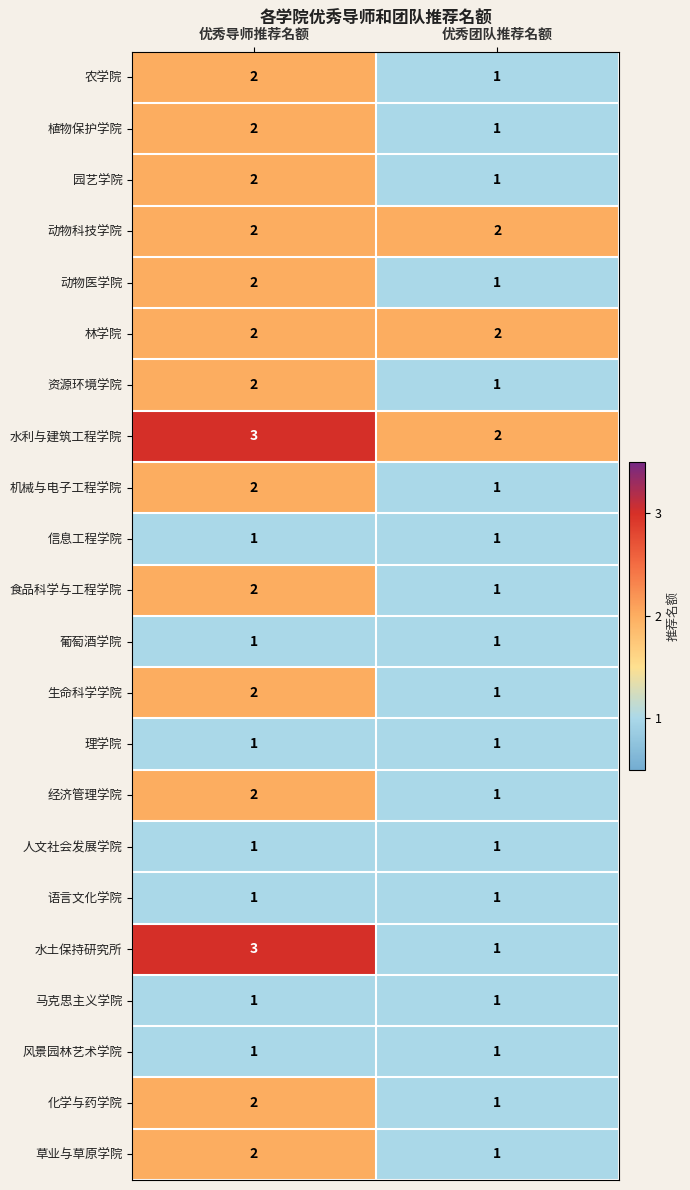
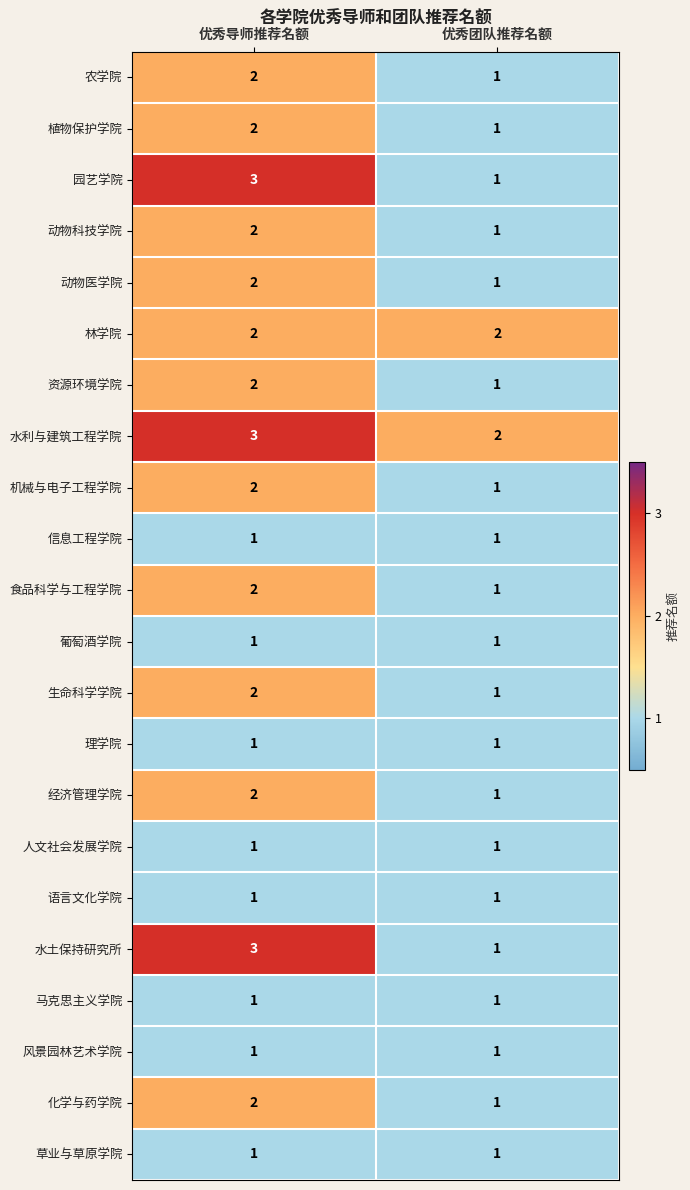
  {
    "农学院": {
      "优秀导师推荐名额": 2,
      "优秀团队推荐名额": 1
    },
    "植物保护学院": {
      "优秀导师推荐名额": 2,
      "优秀团队推荐名额": 1
    },
    "园艺学院": {
-     "优秀导师推荐名额": 2,
+     "优秀导师推荐名额": 3,
      "优秀团队推荐名额": 1
    },
    "动物科技学院": {
      "优秀导师推荐名额": 2,
-     "优秀团队推荐名额": 2
+     "优秀团队推荐名额": 1
    },
    "动物医学院": {
      "优秀导师推荐名额": 2,
      "优秀团队推荐名额": 1
    },
    "林学院": {
      "优秀导师推荐名额": 2,
      "优秀团队推荐名额": 2
    },
    "资源环境学院": {
      "优秀导师推荐名额": 2,
      "优秀团队推荐名额": 1
    },
    "水利与建筑工程学院": {
      "优秀导师推荐名额": 3,
      "优秀团队推荐名额": 2
    },
    "机械与电子工程学院": {
      "优秀导师推荐名额": 2,
      "优秀团队推荐名额": 1
    },
    "信息工程学院": {
      "优秀导师推荐名额": 1,
      "优秀团队推荐名额": 1
    },
    "食品科学与工程学院": {
      "优秀导师推荐名额": 2,
      "优秀团队推荐名额": 1
    },
    "葡萄酒学院": {
      "优秀导师推荐名额": 1,
      "优秀团队推荐名额": 1
    },
    "生命科学学院": {
      "优秀导师推荐名额": 2,
      "优秀团队推荐名额": 1
    },
    "理学院": {
      "优秀导师推荐名额": 1,
      "优秀团队推荐名额": 1
    },
    "经济管理学院": {
      "优秀导师推荐名额": 2,
      "优秀团队推荐名额": 1
    },
    "人文社会发展学院": {
      "优秀导师推荐名额": 1,
      "优秀团队推荐名额": 1
    },
    "语言文化学院": {
      "优秀导师推荐名额": 1,
      "优秀团队推荐名额": 1
    },
    "水土保持研究所": {
      "优秀导师推荐名额": 3,
      "优秀团队推荐名额": 1
    },
    "马克思主义学院": {
      "优秀导师推荐名额": 1,
      "优秀团队推荐名额": 1
    },
    "风景园林艺术学院": {
      "优秀导师推荐名额": 1,
      "优秀团队推荐名额": 1
    },
    "化学与药学院": {
      "优秀导师推荐名额": 2,
      "优秀团队推荐名额": 1
    },
    "草业与草原学院": {
-     "优秀导师推荐名额": 2,
+     "优秀导师推荐名额": 1,
      "优秀团队推荐名额": 1
    }
  }
